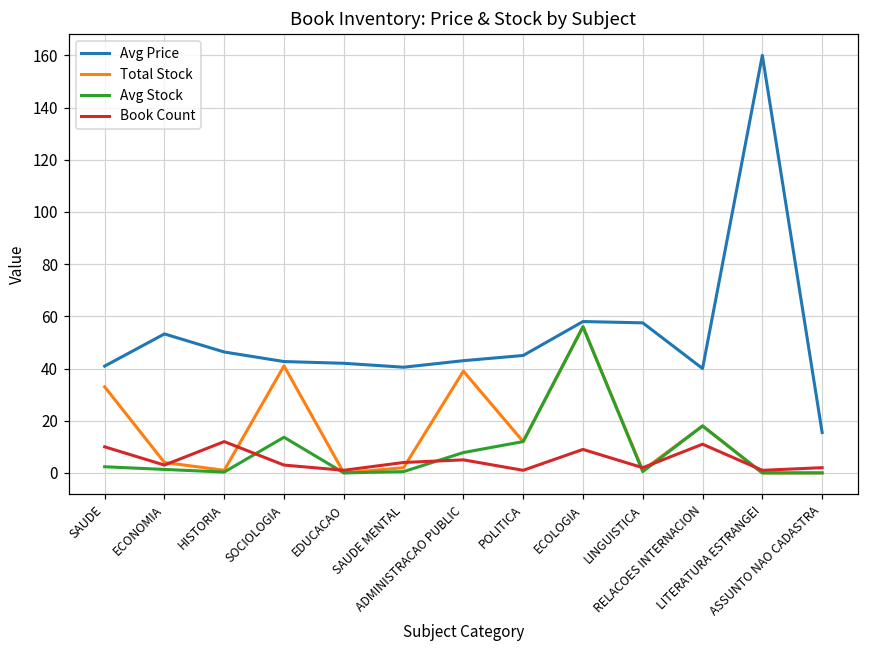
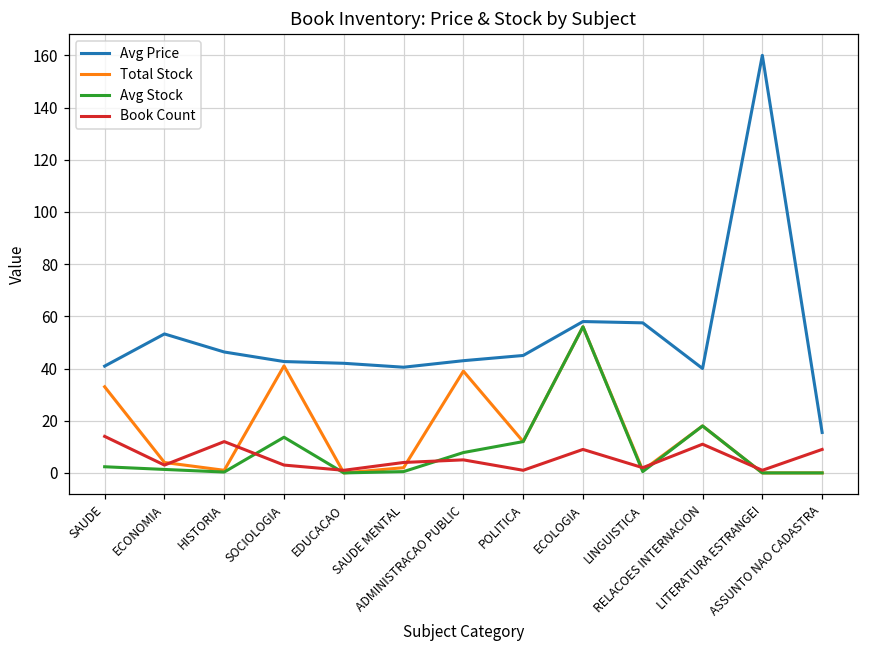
  {
    "Avg Price": {
      "SAUDE": 41,
      "ECONOMIA": 53,
      "HISTORIA": 46,
      "SOCIOLOGIA": 43,
      "EDUCACAO": 42,
      "SAUDE MENTAL": 41,
      "ADMINISTRACAO PUBLIC": 43,
      "POLITICA": 45,
      "ECOLOGIA": 58,
      "LINGUISTICA": 58,
      "RELACOES INTERNACION": 40,
      "LITERATURA ESTRANGEI": 160,
      "ASSUNTO NAO CADASTRA": 16
    },
    "Total Stock": {
      "SAUDE": 33,
      "SOCIOLOGIA": 41,
      "SAUDE MENTAL": 2,
      "ADMINISTRACAO PUBLIC": 39
    },
    "Avg Stock": {
      "SAUDE": 2,
      "ECONOMIA": 1,
      "SOCIOLOGIA": 14,
      "SAUDE MENTAL": 1,
      "ADMINISTRACAO PUBLIC": 8
    },
    "Book Count": {
-     "SAUDE": 10,
+     "SAUDE": 14,
      "HISTORIA": 12,
      "SOCIOLOGIA": 3,
      "SAUDE MENTAL": 4,
      "ADMINISTRACAO PUBLIC": 5,
      "POLITICA": 1,
      "ECOLOGIA": 9,
      "RELACOES INTERNACION": 11,
-     "ASSUNTO NAO CADASTRA": 2
+     "ASSUNTO NAO CADASTRA": 9
    }
  }
